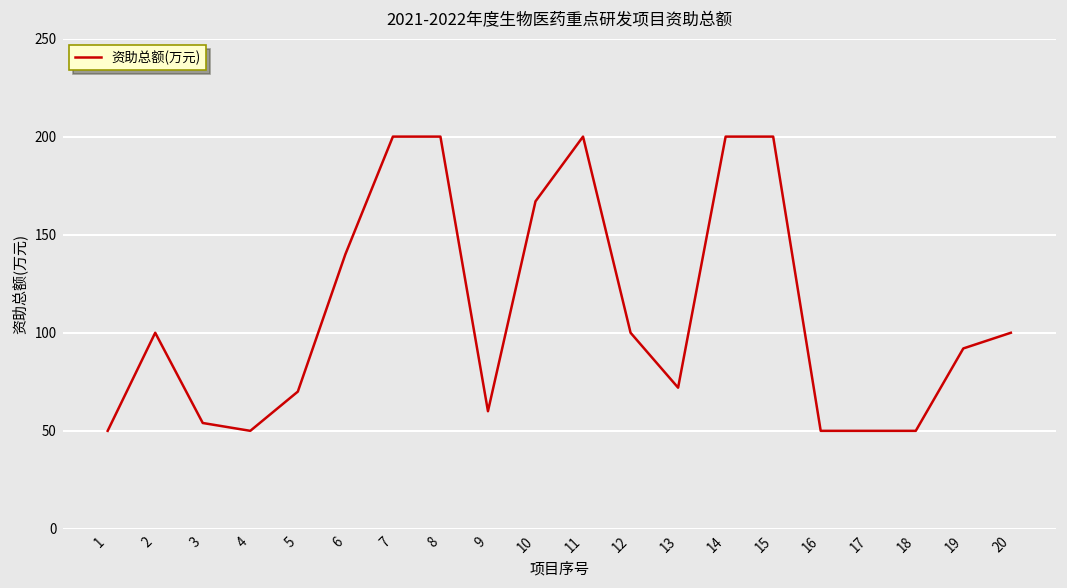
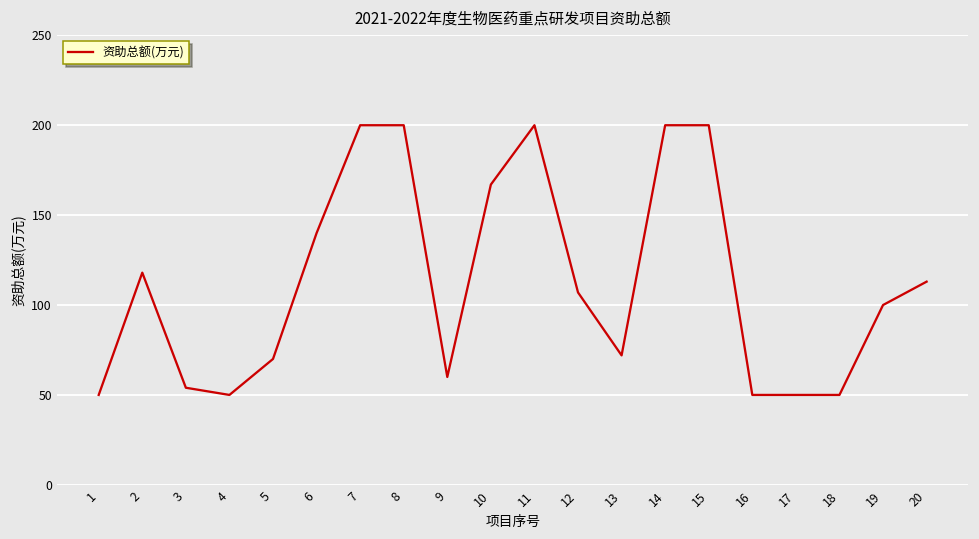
  {
    "1": 50,
-   "2": 100,
+   "2": 118,
    "3": 54,
    "4": 50,
    "5": 70,
    "6": 140,
    "7": 200,
    "8": 200,
    "9": 60,
    "10": 167,
    "11": 200,
-   "12": 100,
+   "12": 107,
    "13": 72,
    "14": 200,
    "15": 200,
    "16": 50,
    "17": 50,
    "18": 50,
-   "19": 92,
-   "20": 100
+   "19": 100,
+   "20": 113
  }
